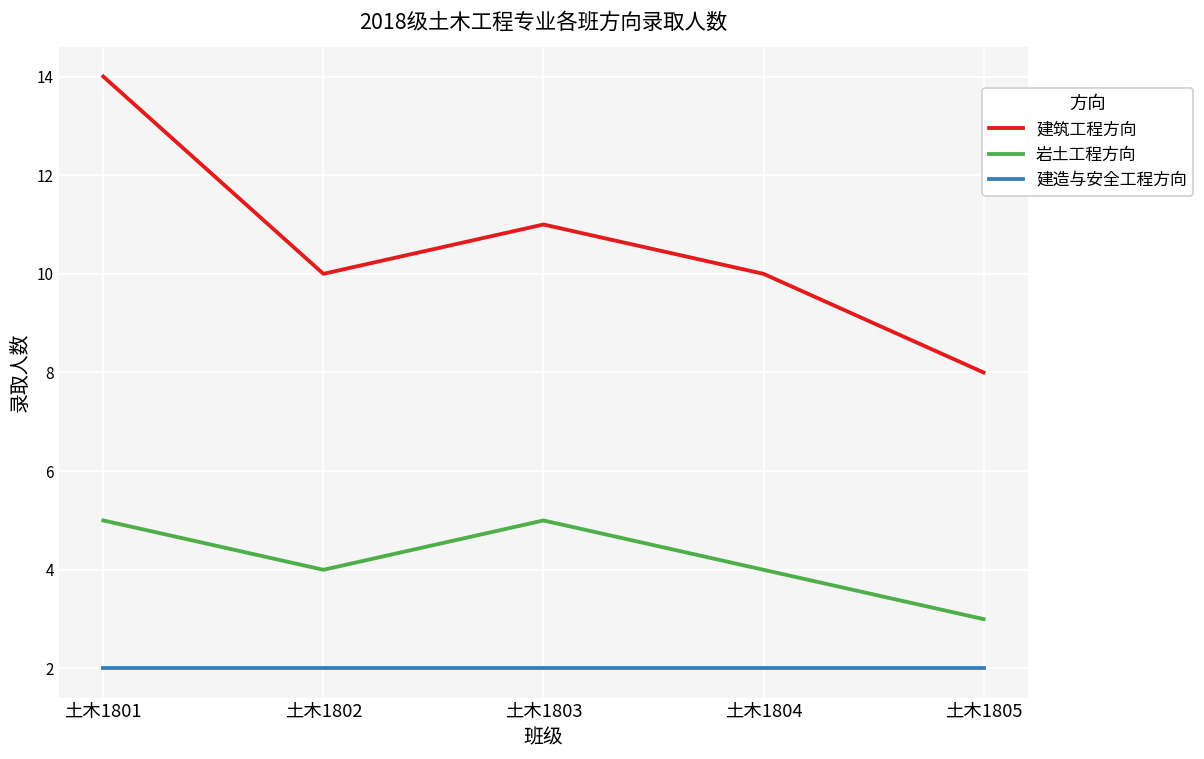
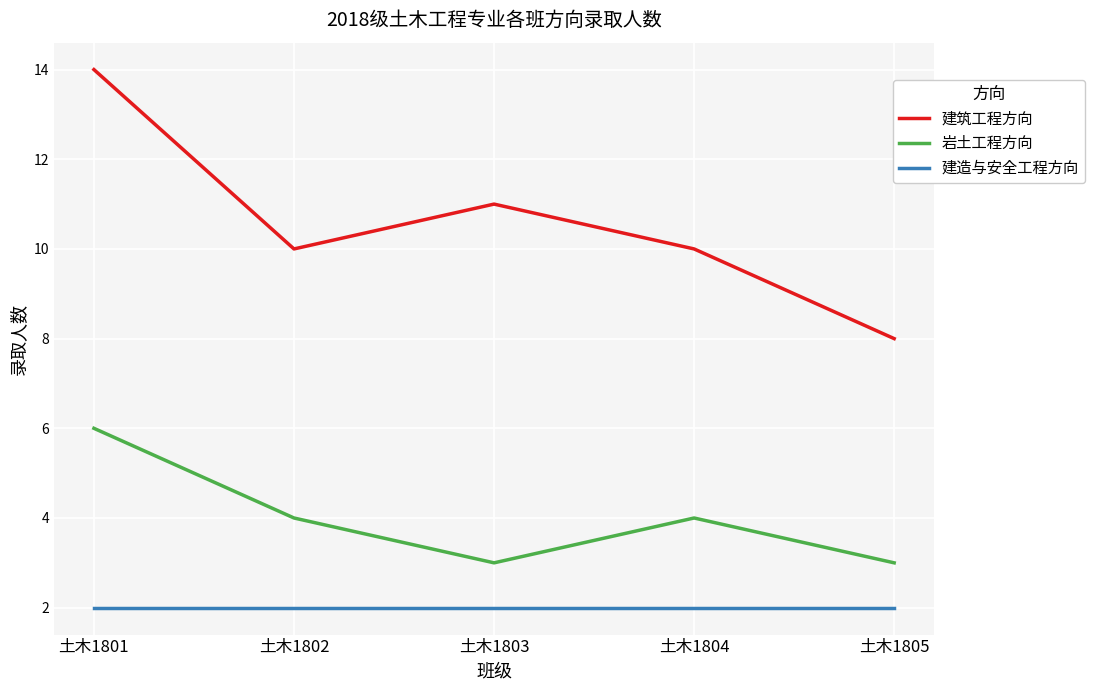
  {
    "建筑工程方向": {
      "土木1801": 14,
      "土木1802": 10,
      "土木1803": 11,
      "土木1804": 10,
      "土木1805": 8
    },
    "岩土工程方向": {
-     "土木1801": 5,
+     "土木1801": 6,
      "土木1802": 4,
-     "土木1803": 5,
+     "土木1803": 3,
      "土木1804": 4,
      "土木1805": 3
    },
    "建造与安全工程方向": {
      "土木1801": 2,
      "土木1802": 2,
      "土木1803": 2,
      "土木1804": 2,
      "土木1805": 2
    }
  }
